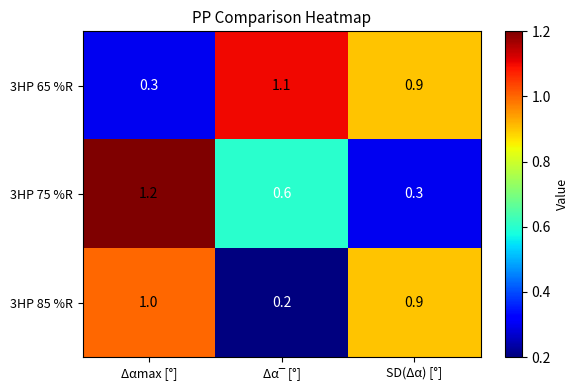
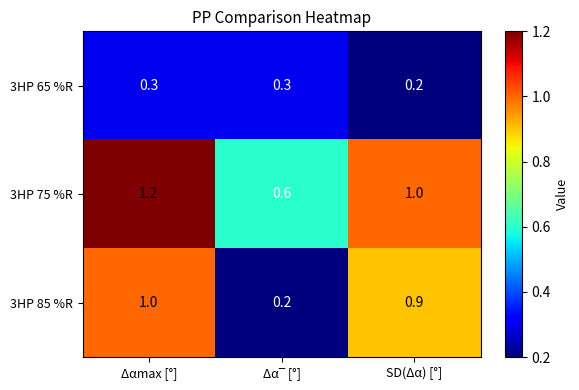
  {
    "3HP 65 %R": {
      "Δαmax [°]": 0.3,
-     "Δα‾ [°]": 1.1,
-     "SD(Δα) [°]": 0.9
+     "Δα‾ [°]": 0.3,
+     "SD(Δα) [°]": 0.2
    },
    "3HP 75 %R": {
      "Δαmax [°]": 1.2,
      "Δα‾ [°]": 0.6,
-     "SD(Δα) [°]": 0.3
+     "SD(Δα) [°]": 1.0
    },
    "3HP 85 %R": {
      "Δαmax [°]": 1.0,
      "Δα‾ [°]": 0.2,
      "SD(Δα) [°]": 0.9
    }
  }
